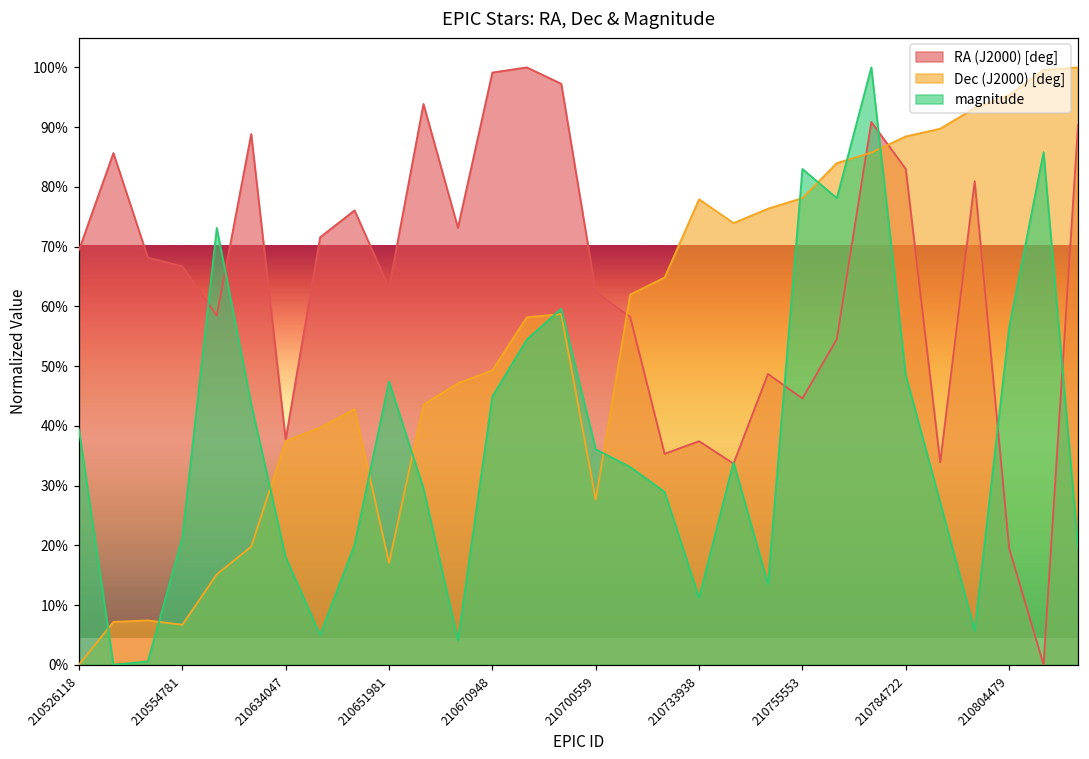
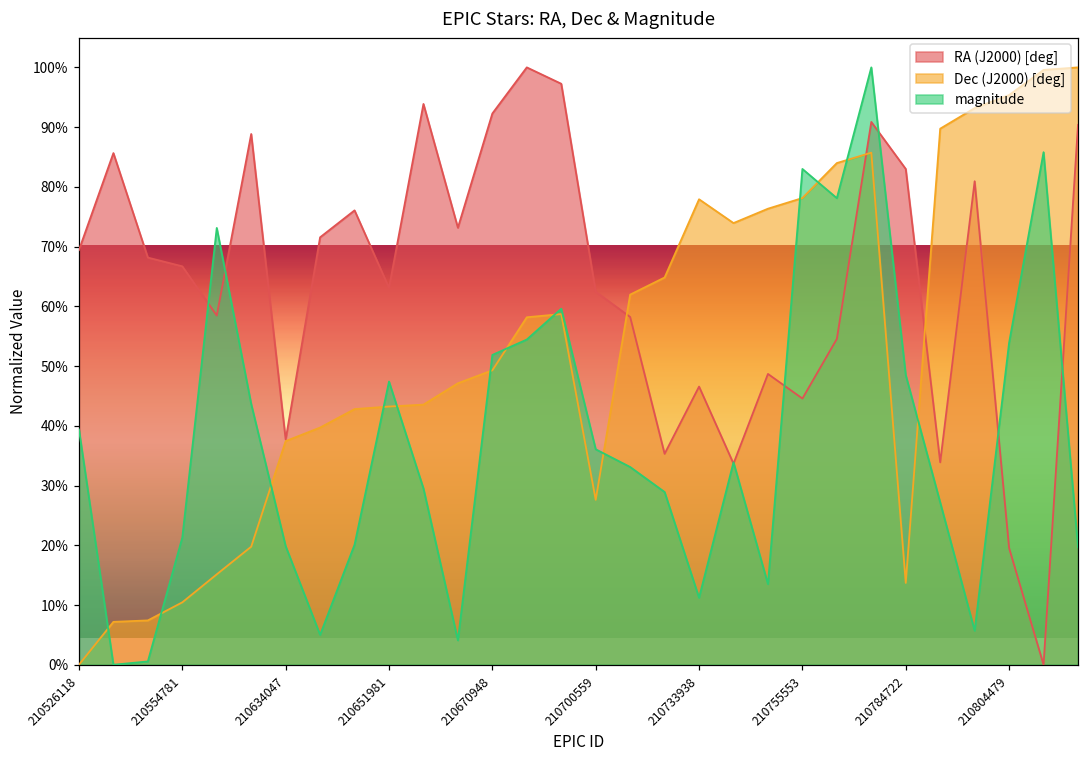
  {
    "RA (J2000) [deg]": {
      "210526118": "69%",
      "210554781": "67%",
      "210651981": "63%",
-     "210670948": "99%",
+     "210670948": "92%",
      "210700559": "62%",
-     "210733938": "37%",
+     "210733938": "47%",
      "210755553": "45%",
      "210784722": "83%",
      "210804479": "20%"
    },
    "Dec (J2000) [deg]": {
      "210526118": "0%",
-     "210554781": "7%",
-     "210651981": "17%",
+     "210554781": "10%",
+     "210651981": "43%",
      "210670948": "49%",
      "210700559": "28%",
      "210733938": "78%",
      "210755553": "78%",
-     "210784722": "88%"
+     "210784722": "14%"
    },
    "magnitude": {
      "210526118": "39%",
      "210554781": "21%",
-     "210634047": "18%",
+     "210634047": "20%",
      "210651981": "47%",
-     "210670948": "45%",
+     "210670948": "52%",
      "210700559": "36%",
      "210733938": "11%",
      "210755553": "83%",
      "210784722": "48%",
-     "210804479": "56%"
+     "210804479": "54%"
    }
  }
